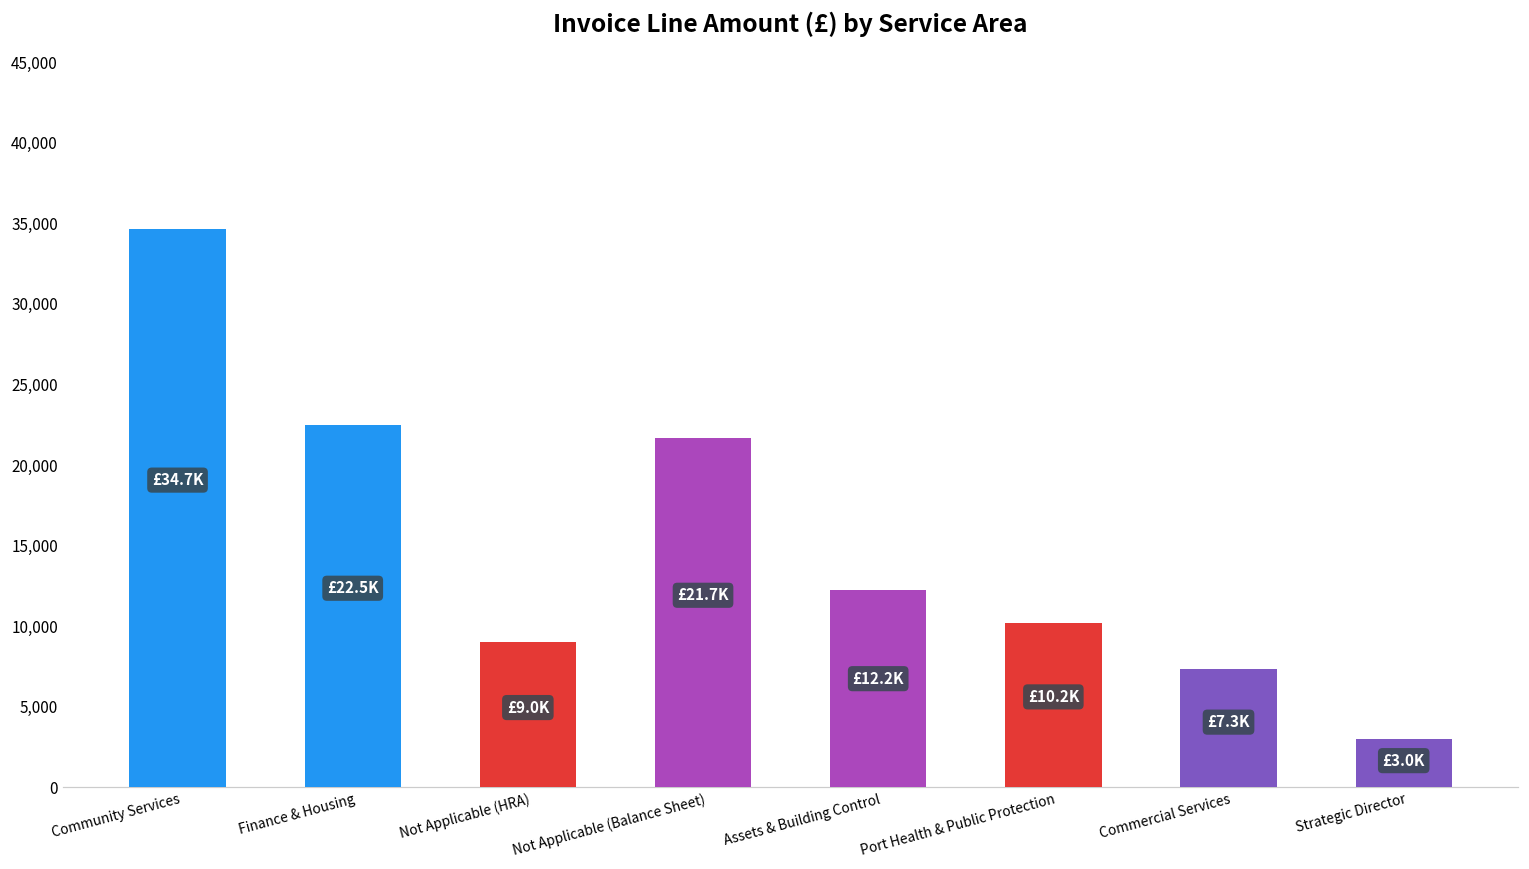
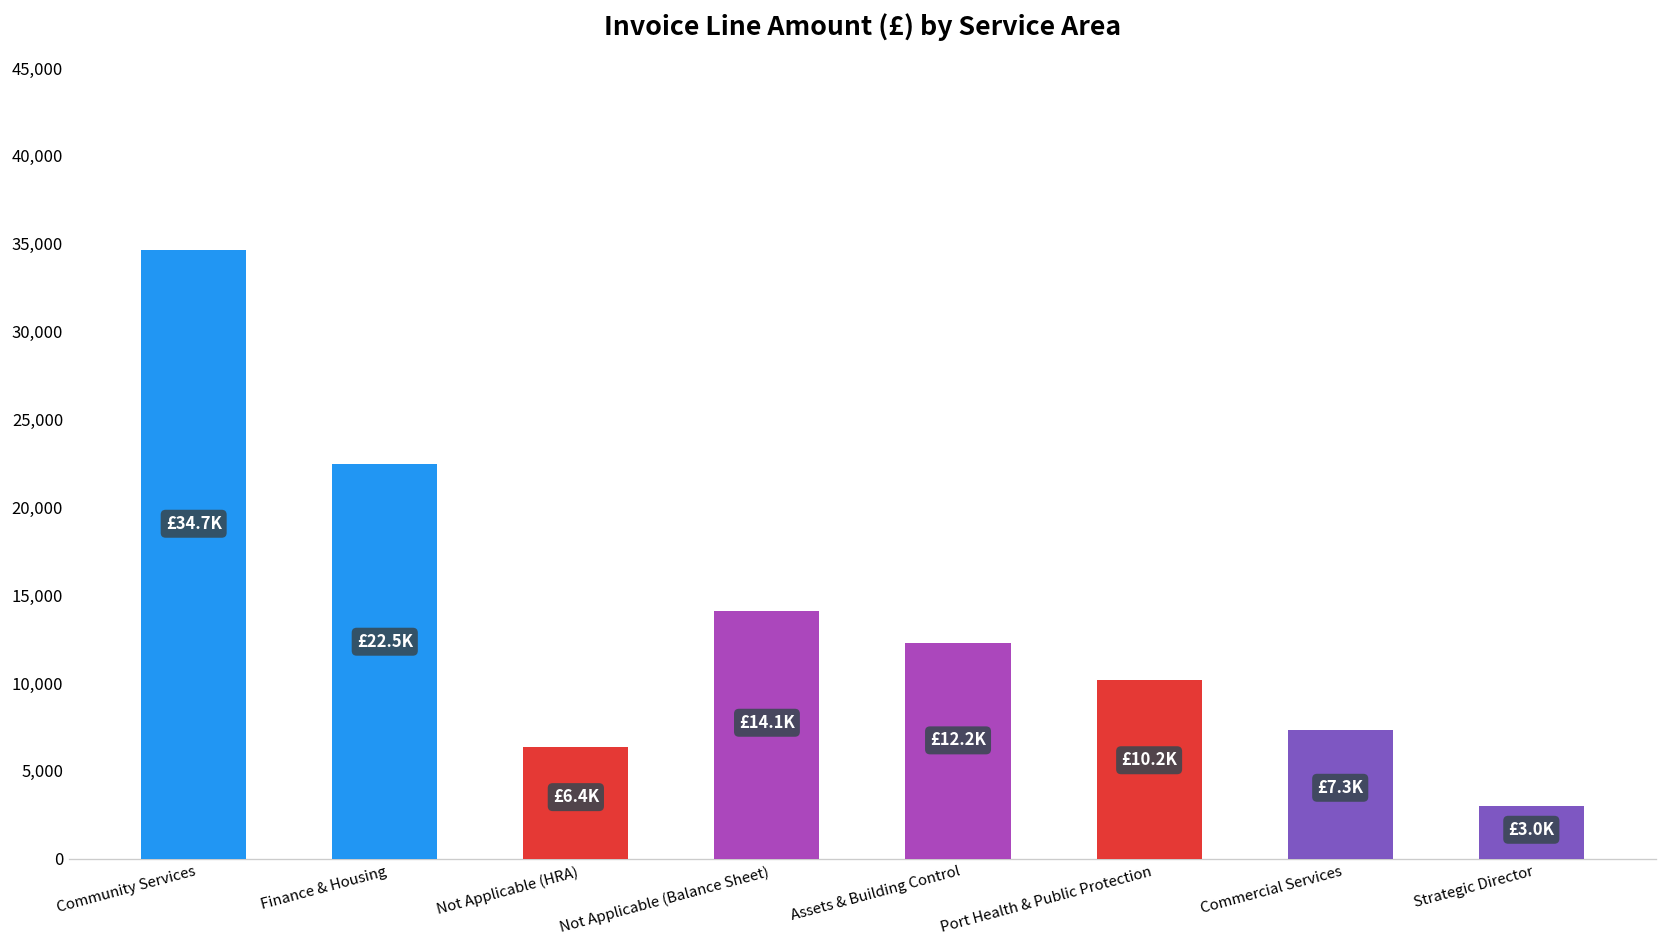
  {
-   "Not Applicable (HRA)": "£9.0K",
-   "Not Applicable (Balance Sheet)": "£21.7K"
+   "Not Applicable (HRA)": "£6.4K",
+   "Not Applicable (Balance Sheet)": "£14.1K"
  }
